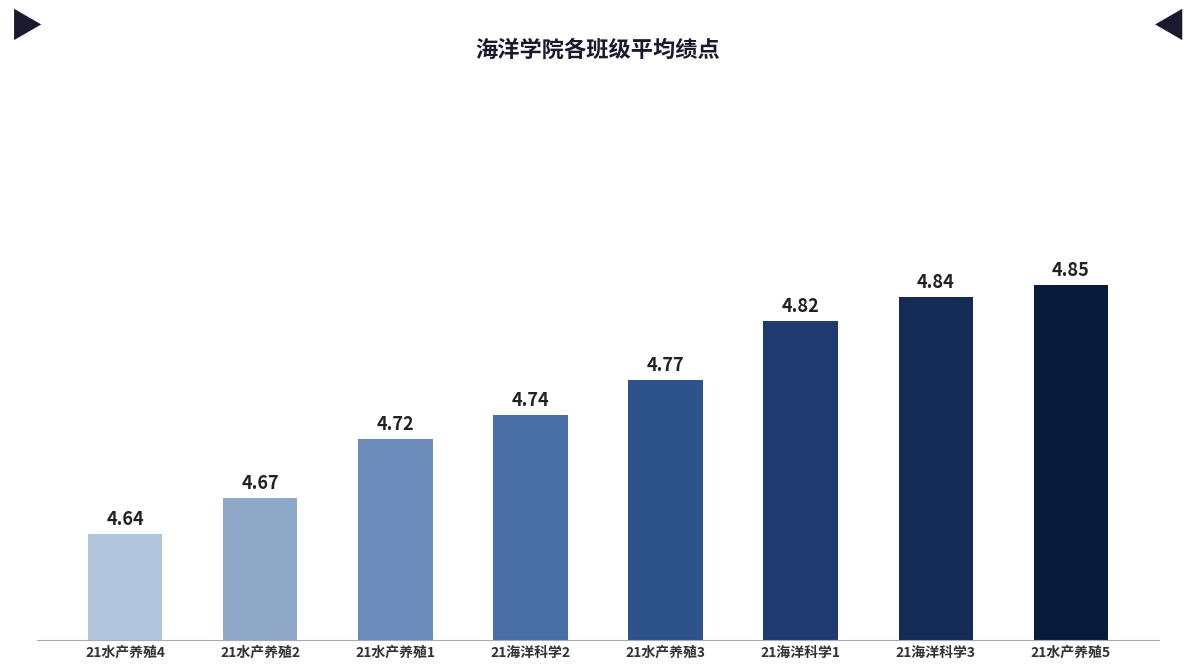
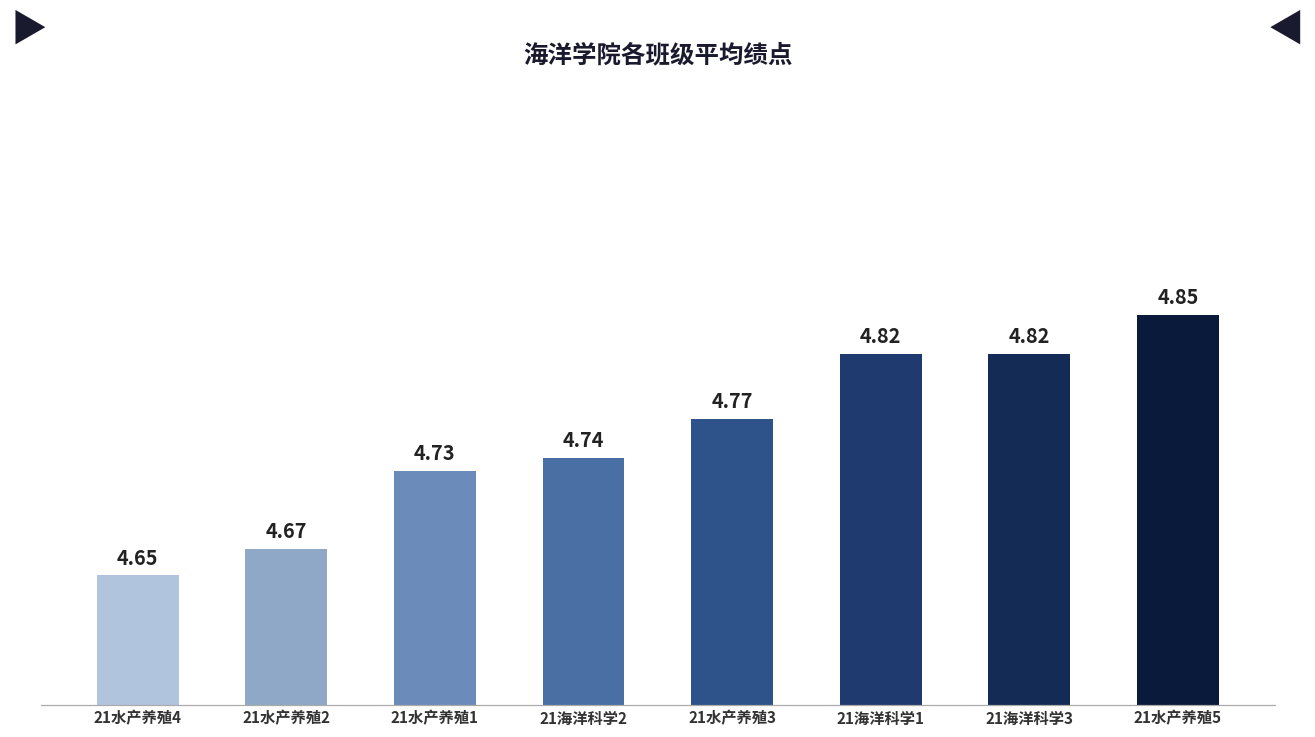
  {
-   "21水产养殖4": 4.64,
+   "21水产养殖4": 4.65,
    "21水产养殖2": 4.67,
-   "21水产养殖1": 4.72,
+   "21水产养殖1": 4.73,
    "21海洋科学2": 4.74,
    "21水产养殖3": 4.77,
    "21海洋科学1": 4.82,
-   "21海洋科学3": 4.84,
+   "21海洋科学3": 4.82,
    "21水产养殖5": 4.85
  }
